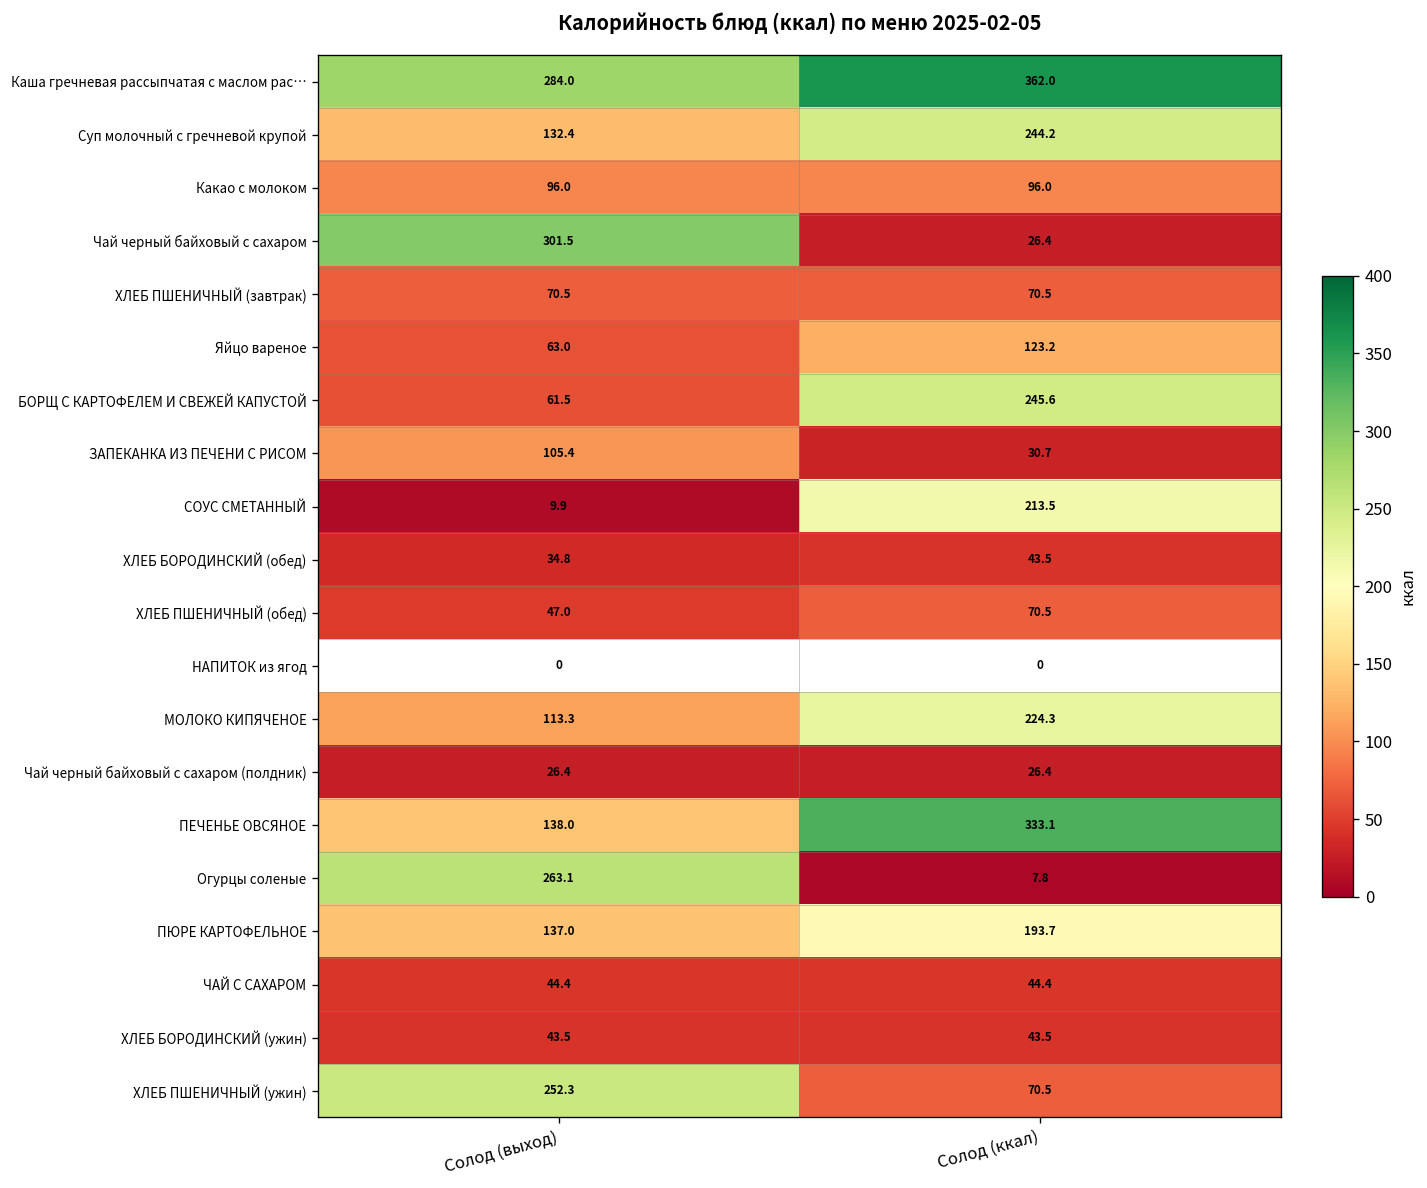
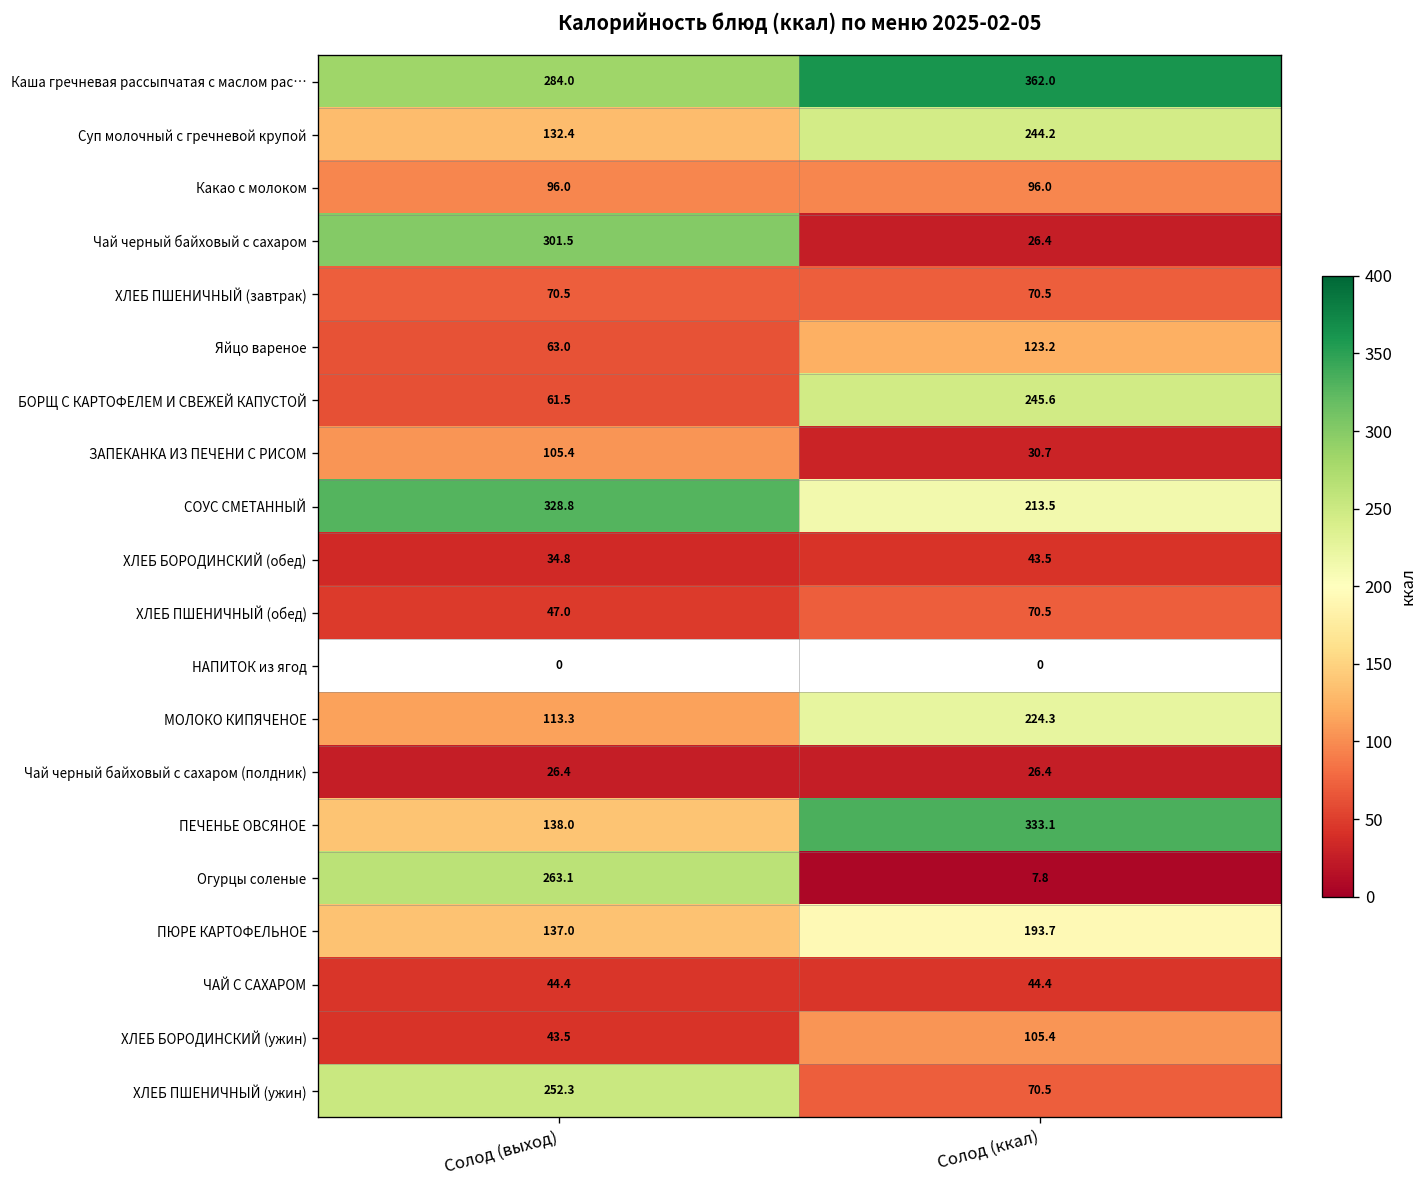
  {
    "Каша гречневая рассыпчатая с маслом рас…": {
      "Солод (выход)": 284.0,
      "Солод (ккал)": 362.0
    },
    "Суп молочный с гречневой крупой": {
      "Солод (выход)": 132.4,
      "Солод (ккал)": 244.2
    },
    "Какао с молоком": {
      "Солод (выход)": 96.0,
      "Солод (ккал)": 96.0
    },
    "Чай черный байховый с сахаром": {
      "Солод (выход)": 301.5,
      "Солод (ккал)": 26.4
    },
    "ХЛЕБ ПШЕНИЧНЫЙ (завтрак)": {
      "Солод (выход)": 70.5,
      "Солод (ккал)": 70.5
    },
    "Яйцо вареное": {
      "Солод (выход)": 63.0,
      "Солод (ккал)": 123.2
    },
    "БОРЩ С КАРТОФЕЛЕМ И СВЕЖЕЙ КАПУСТОЙ": {
      "Солод (выход)": 61.5,
      "Солод (ккал)": 245.6
    },
    "ЗАПЕКАНКА ИЗ ПЕЧЕНИ С РИСОМ": {
      "Солод (выход)": 105.4,
      "Солод (ккал)": 30.7
    },
    "СОУС СМЕТАННЫЙ": {
-     "Солод (выход)": 9.9,
+     "Солод (выход)": 328.8,
      "Солод (ккал)": 213.5
    },
    "ХЛЕБ БОРОДИНСКИЙ (обед)": {
      "Солод (выход)": 34.8,
      "Солод (ккал)": 43.5
    },
    "ХЛЕБ ПШЕНИЧНЫЙ (обед)": {
      "Солод (выход)": 47.0,
      "Солод (ккал)": 70.5
    },
    "МОЛОКО КИПЯЧЕНОЕ": {
      "Солод (выход)": 113.3,
      "Солод (ккал)": 224.3
    },
    "Чай черный байховый с сахаром (полдник)": {
      "Солод (выход)": 26.4,
      "Солод (ккал)": 26.4
    },
    "ПЕЧЕНЬЕ ОВСЯНОЕ": {
      "Солод (выход)": 138.0,
      "Солод (ккал)": 333.1
    },
    "Огурцы соленые": {
      "Солод (выход)": 263.1,
      "Солод (ккал)": 7.8
    },
    "ПЮРЕ КАРТОФЕЛЬНОЕ": {
      "Солод (выход)": 137.0,
      "Солод (ккал)": 193.7
    },
    "ЧАЙ С САХАРОМ": {
      "Солод (выход)": 44.4,
      "Солод (ккал)": 44.4
    },
    "ХЛЕБ БОРОДИНСКИЙ (ужин)": {
      "Солод (выход)": 43.5,
-     "Солод (ккал)": 43.5
+     "Солод (ккал)": 105.4
    },
    "ХЛЕБ ПШЕНИЧНЫЙ (ужин)": {
      "Солод (выход)": 252.3,
      "Солод (ккал)": 70.5
    }
  }
